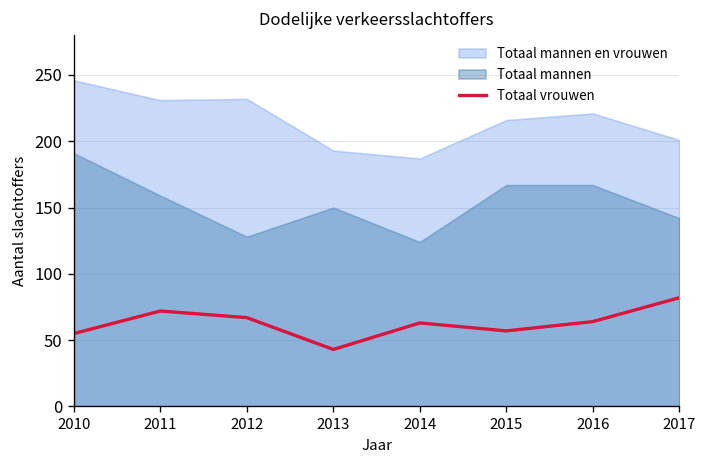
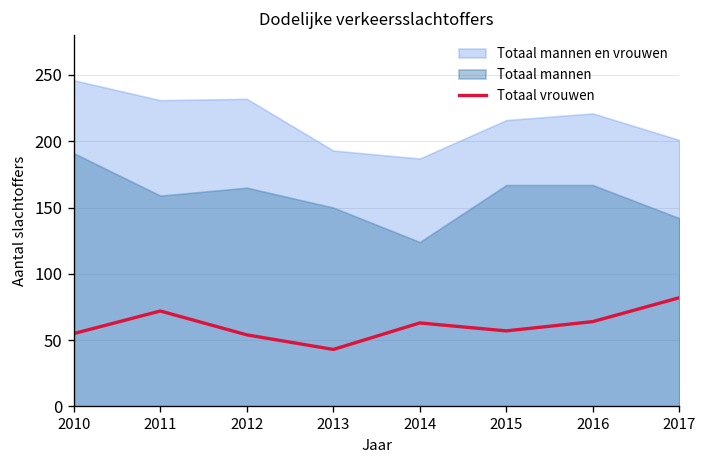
  {
    "Totaal mannen en vrouwen": {
      "2010": 246,
      "2011": 231,
      "2012": 232,
      "2013": 193,
      "2014": 187,
      "2015": 216,
      "2016": 221,
      "2017": 201
    },
    "Totaal mannen": {
      "2010": 191,
      "2011": 159,
-     "2012": 128,
+     "2012": 165,
      "2013": 150,
      "2014": 124,
      "2015": 167,
      "2016": 167,
      "2017": 142
    },
    "Totaal vrouwen": {
      "2010": 55,
      "2011": 72,
-     "2012": 67,
+     "2012": 54,
      "2013": 43,
      "2014": 63,
      "2015": 57,
      "2016": 64,
      "2017": 82
    }
  }
